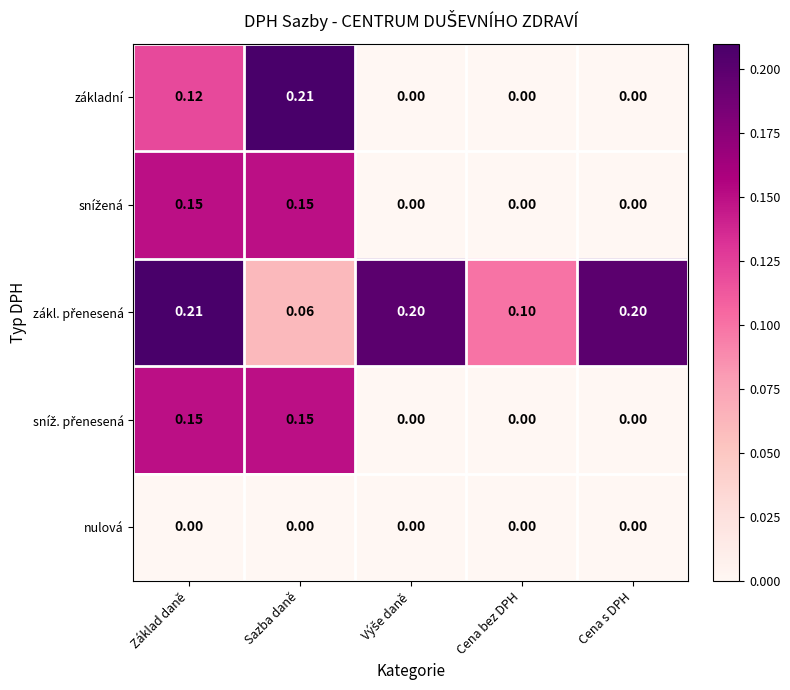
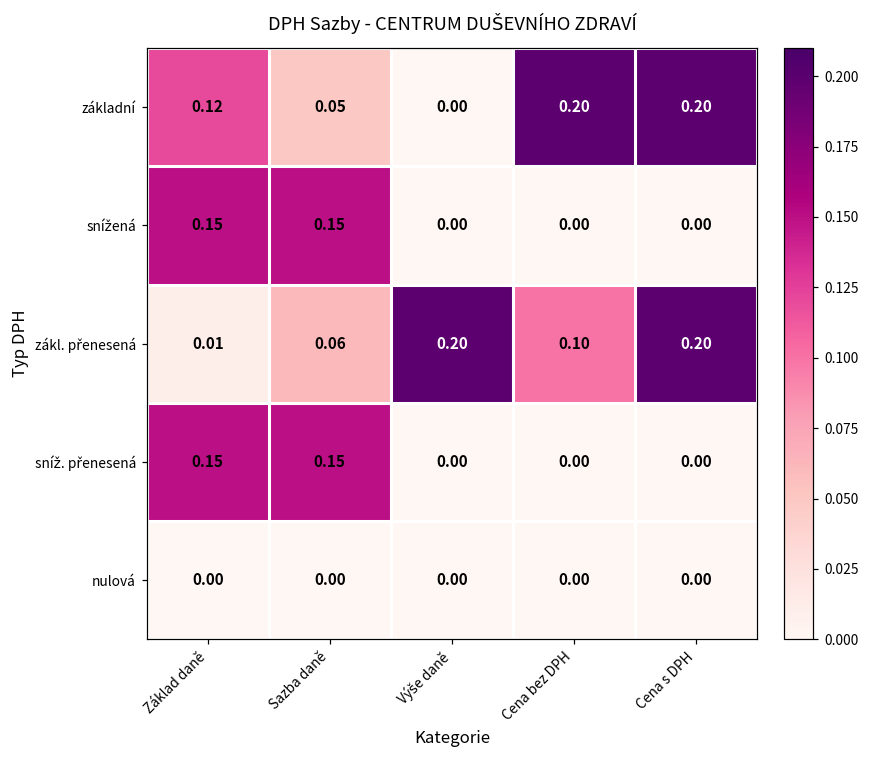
  {
    "základní": {
      "Základ daně": 0.12,
-     "Sazba daně": 0.21,
+     "Sazba daně": 0.05,
      "Výše daně": 0.00,
-     "Cena bez DPH": 0.00,
-     "Cena s DPH": 0.00
+     "Cena bez DPH": 0.20,
+     "Cena s DPH": 0.20
    },
    "snížená": {
      "Základ daně": 0.15,
      "Sazba daně": 0.15,
      "Výše daně": 0.00,
      "Cena bez DPH": 0.00,
      "Cena s DPH": 0.00
    },
    "zákl. přenesená": {
-     "Základ daně": 0.21,
+     "Základ daně": 0.01,
      "Sazba daně": 0.06,
      "Výše daně": 0.20,
      "Cena bez DPH": 0.10,
      "Cena s DPH": 0.20
    },
    "sníž. přenesená": {
      "Základ daně": 0.15,
      "Sazba daně": 0.15,
      "Výše daně": 0.00,
      "Cena bez DPH": 0.00,
      "Cena s DPH": 0.00
    },
    "nulová": {
      "Základ daně": 0.00,
      "Sazba daně": 0.00,
      "Výše daně": 0.00,
      "Cena bez DPH": 0.00,
      "Cena s DPH": 0.00
    }
  }
